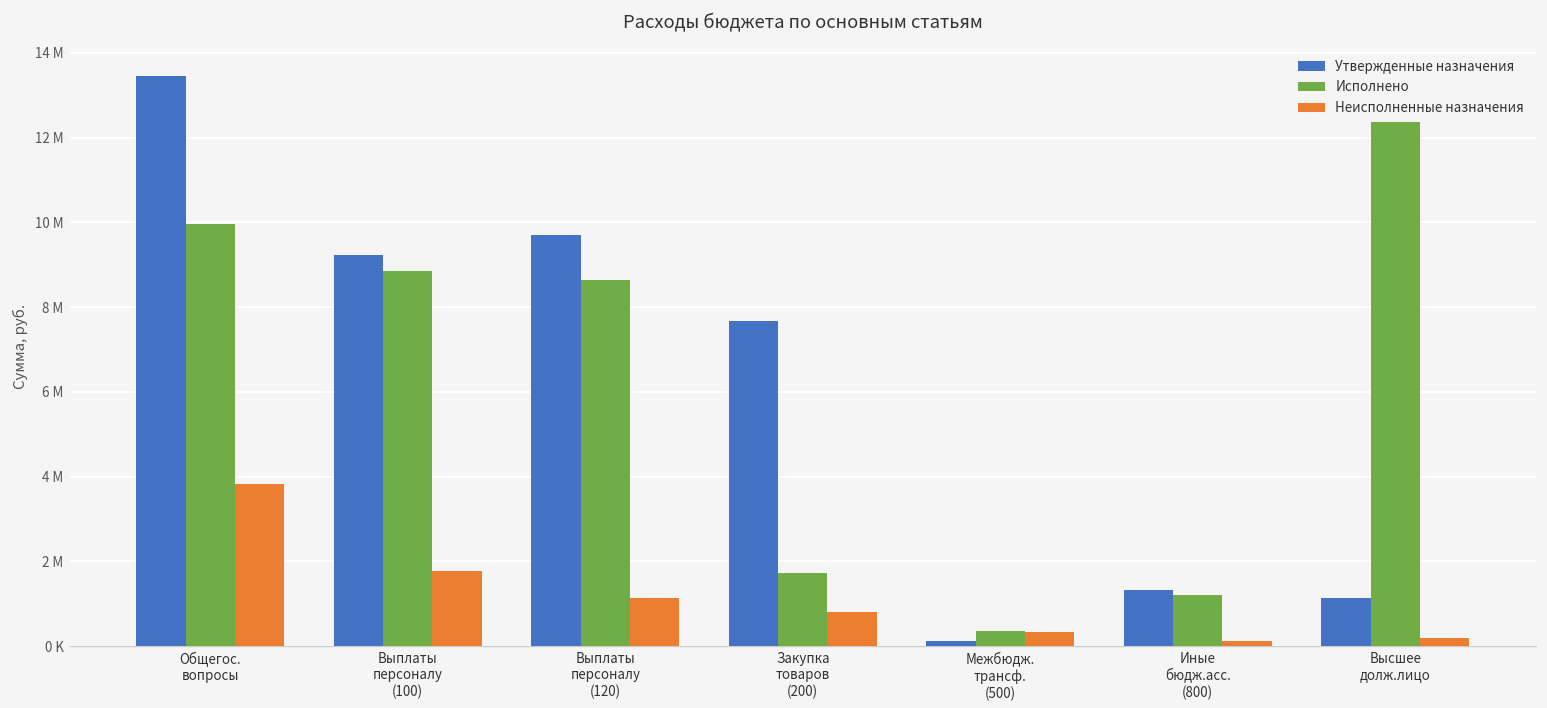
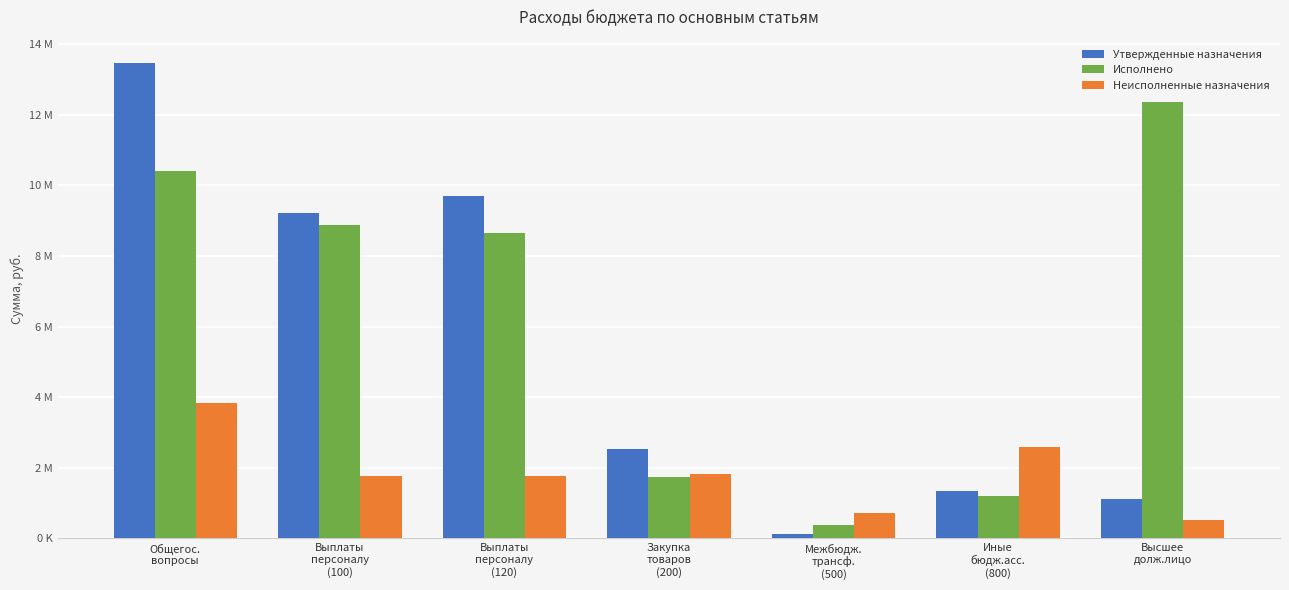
  {
    "Утвержденные назначения": {
      "Общегос. вопросы": 13500000,
      "Выплаты персоналу (100)": 9200000,
      "Выплаты персоналу (120)": 9700000,
-     "Закупка товаров (200)": 7700000,
+     "Закупка товаров (200)": 2500000,
      "Межбюдж. трансф. (500)": 100000,
      "Иные бюдж.асс. (800)": 1300000,
      "Высшее долж.лицо": 1100000
    },
    "Исполнено": {
-     "Общегос. вопросы": 10000000,
+     "Общегос. вопросы": 10400000,
      "Выплаты персоналу (100)": 8900000,
      "Выплаты персоналу (120)": 8600000,
      "Закупка товаров (200)": 1700000,
      "Межбюдж. трансф. (500)": 400000,
      "Иные бюдж.асс. (800)": 1200000,
      "Высшее долж.лицо": 12400000
    },
    "Неисполненные назначения": {
      "Общегос. вопросы": 3800000,
      "Выплаты персоналу (100)": 1800000,
-     "Выплаты персоналу (120)": 1100000,
-     "Закупка товаров (200)": 800000,
-     "Межбюдж. трансф. (500)": 300000,
-     "Иные бюдж.асс. (800)": 100000,
-     "Высшее долж.лицо": 200000
+     "Выплаты персоналу (120)": 1800000,
+     "Закупка товаров (200)": 1800000,
+     "Межбюдж. трансф. (500)": 700000,
+     "Иные бюдж.асс. (800)": 2600000,
+     "Высшее долж.лицо": 500000
    }
  }
